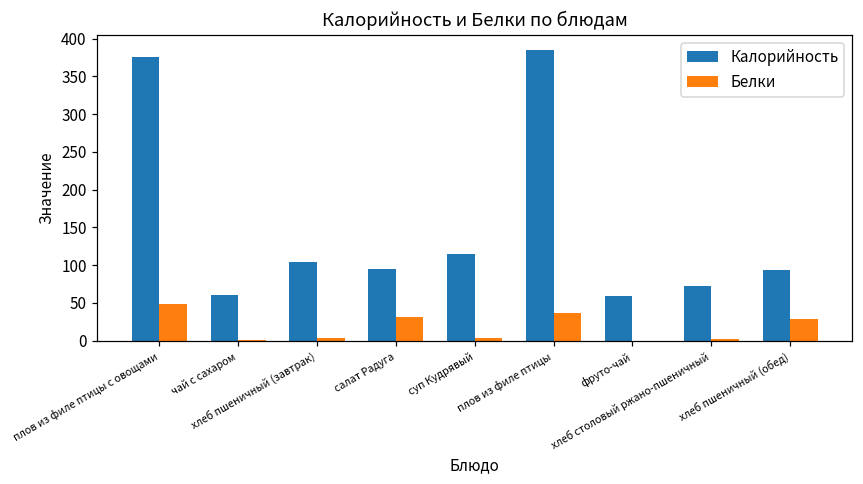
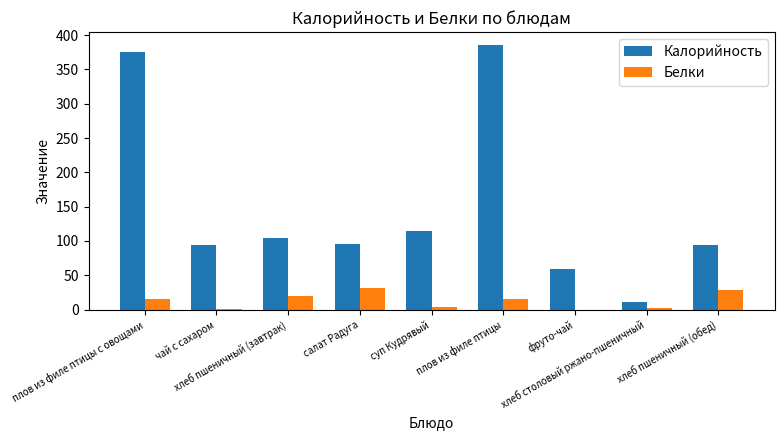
  {
    "Калорийность": {
      "плов из филе птицы с овощами": 380,
-     "чай с сахаром": 60,
+     "чай с сахаром": 90,
      "хлеб пшеничный (завтрак)": 100,
      "салат Радуга": 100,
      "суп Кудрявый": 110,
      "плов из филе птицы": 390,
      "фруто-чай": 60,
-     "хлеб столовый ржано-пшеничный": 70,
+     "хлеб столовый ржано-пшеничный": 10,
      "хлеб пшеничный (обед)": 90
    },
    "Белки": {
-     "плов из филе птицы с овощами": 50,
-     "хлеб пшеничный (завтрак)": 0,
+     "плов из филе птицы с овощами": 20,
+     "хлеб пшеничный (завтрак)": 20,
      "салат Радуга": 30,
-     "плов из филе птицы": 40,
+     "плов из филе птицы": 20,
      "фруто-чай": 0,
      "хлеб пшеничный (обед)": 30
    }
  }
